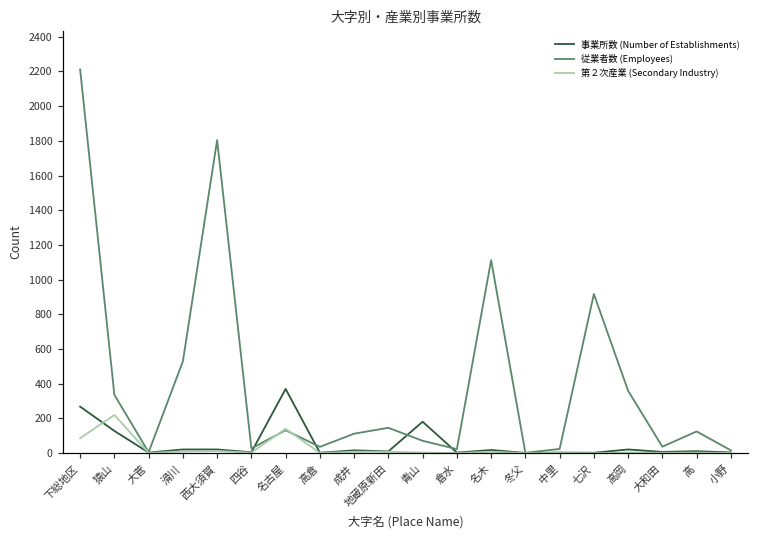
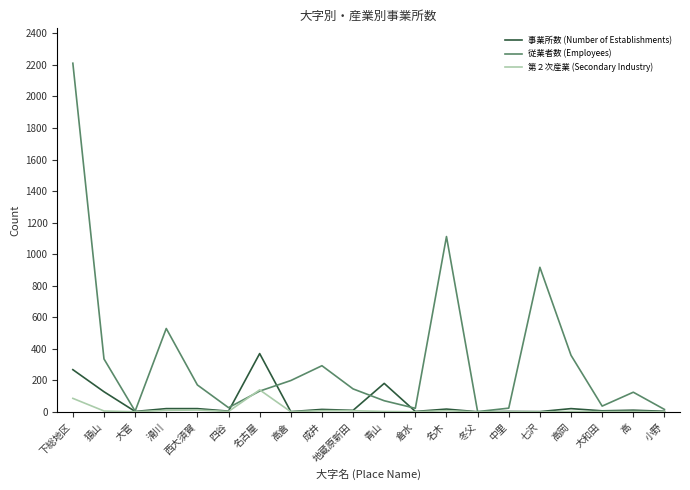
  {
    "事業所数 (Number of Establishments)": {
      "下総地区": 270,
      "猿山": 130,
      "名古屋": 370,
      "青山": 180,
      "高岡": 20
    },
    "従業者数 (Employees)": {
      "下総地区": 2210,
      "猿山": 340,
      "滑川": 530,
-     "西大須賀": 1800,
+     "西大須賀": 170,
      "四谷": 30,
-     "高倉": 40,
-     "成井": 110,
+     "高倉": 200,
+     "成井": 290,
      "地蔵原新田": 150,
      "青山": 70,
      "倉水": 20,
      "名木": 1110,
      "中里": 20,
      "七沢": 920,
      "高岡": 360,
      "大和田": 40,
      "高": 130
    },
    "第２次産業 (Secondary Industry)": {
      "下総地区": 90,
-     "猿山": 220,
+     "猿山": 10,
      "青山": 0,
      "高岡": 0
    }
  }
